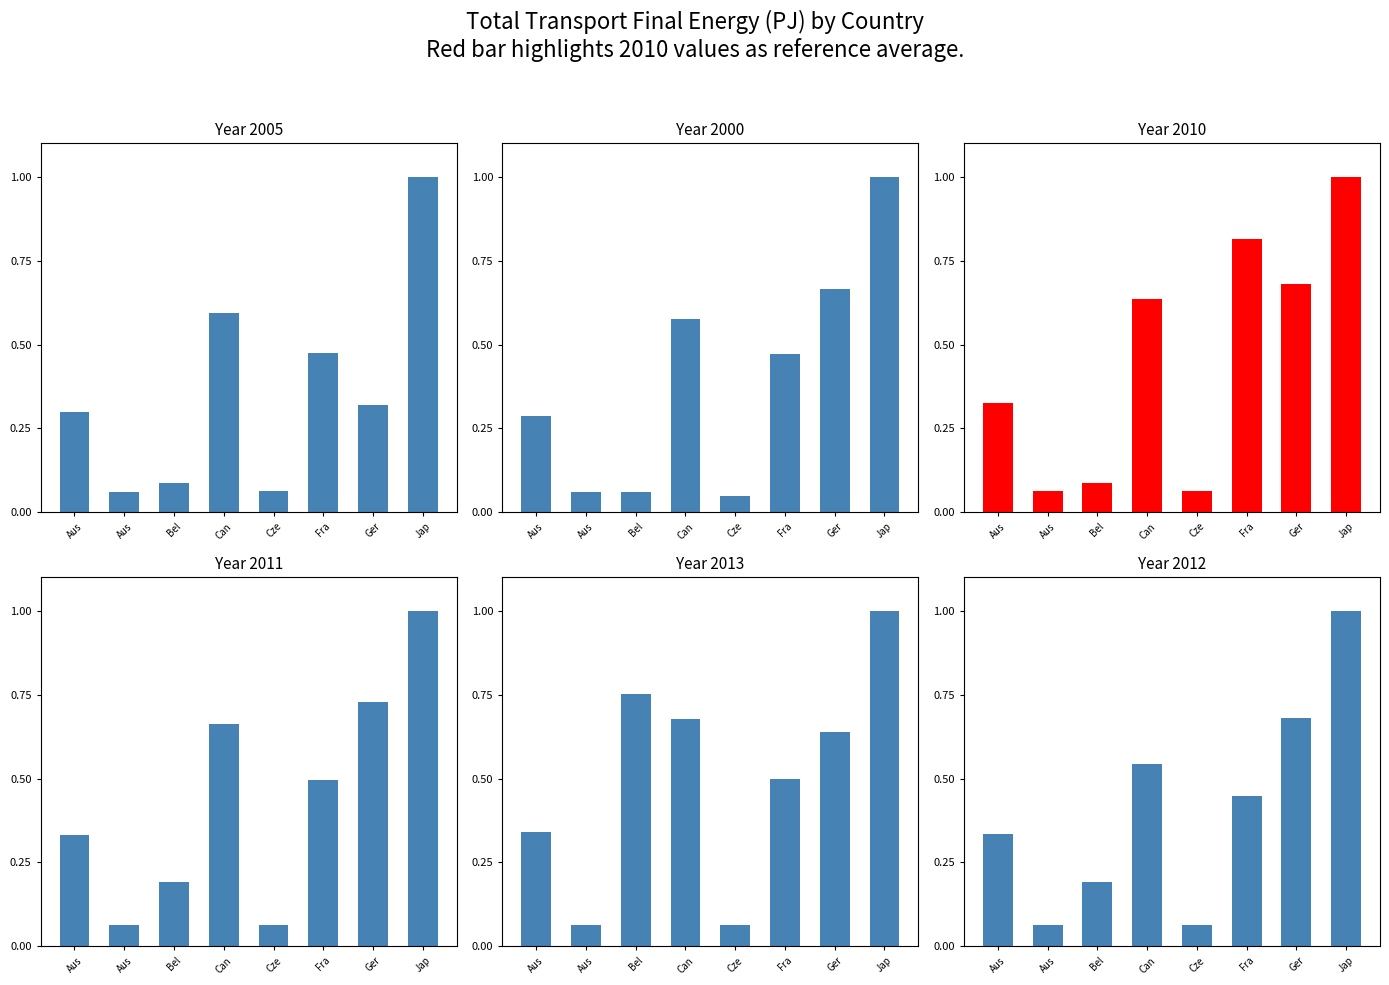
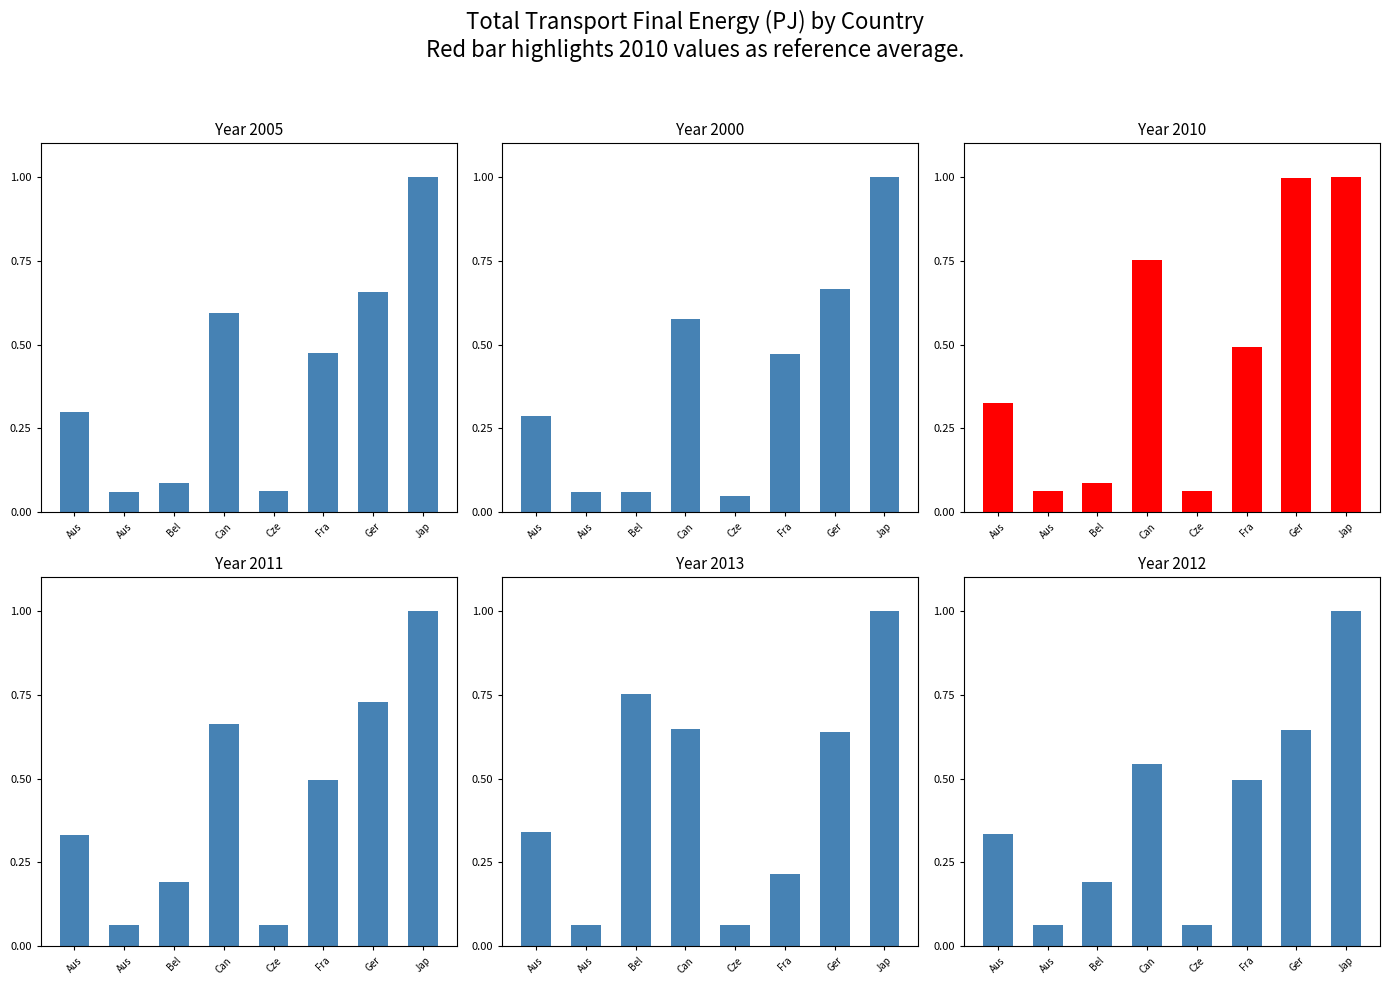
  {
    "Year 2005": {
      "Bel": 0.09,
      "Can": 0.60,
      "Cze": 0.06,
      "Fra": 0.47,
-     "Ger": 0.32,
+     "Ger": 0.66,
      "Jap": 1.00
    },
    "Year 2000": {
      "Bel": 0.06,
      "Can": 0.58,
      "Cze": 0.05,
      "Fra": 0.47,
      "Ger": 0.67,
      "Jap": 1.00
    },
    "Year 2010": {
      "Bel": 0.09,
-     "Can": 0.64,
+     "Can": 0.75,
      "Cze": 0.06,
-     "Fra": 0.81,
-     "Ger": 0.68,
+     "Fra": 0.49,
+     "Ger": 1.00,
      "Jap": 1.00
    },
    "Year 2011": {
      "Bel": 0.19,
      "Can": 0.66,
      "Cze": 0.06,
      "Fra": 0.49,
      "Ger": 0.73,
      "Jap": 1.00
    },
    "Year 2013": {
      "Bel": 0.75,
-     "Can": 0.68,
+     "Can": 0.65,
      "Cze": 0.06,
-     "Fra": 0.50,
+     "Fra": 0.22,
      "Ger": 0.64,
      "Jap": 1.00
    },
    "Year 2012": {
      "Bel": 0.19,
      "Can": 0.54,
      "Cze": 0.06,
-     "Fra": 0.45,
-     "Ger": 0.68,
+     "Fra": 0.50,
+     "Ger": 0.65,
      "Jap": 1.00
    }
  }
